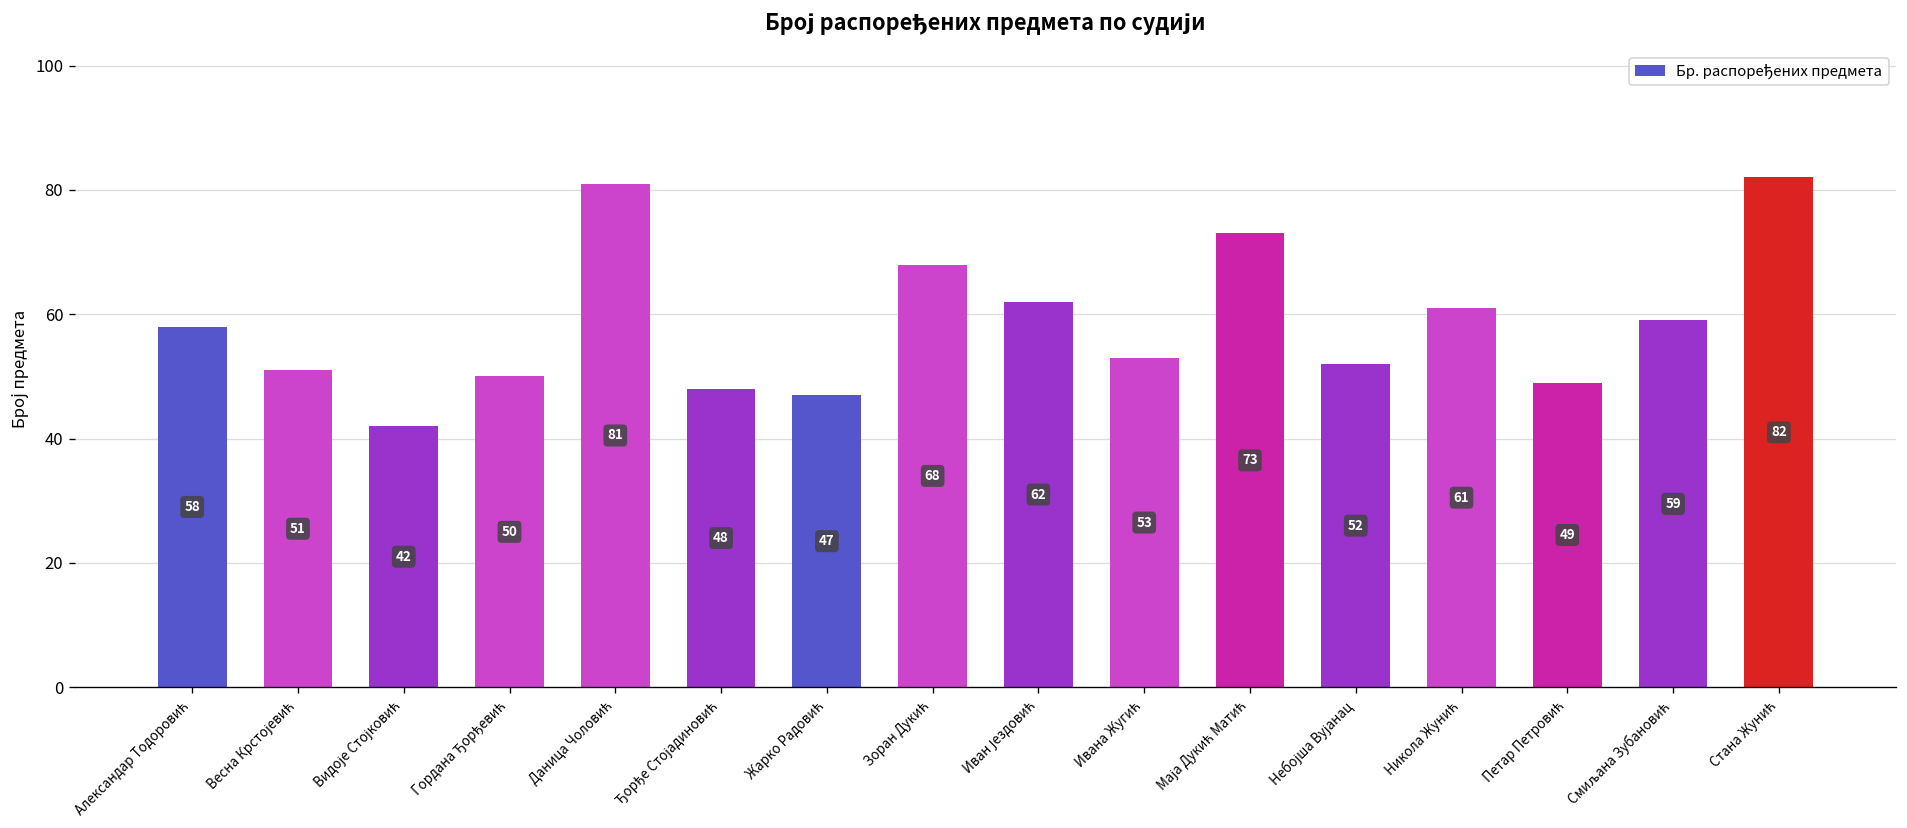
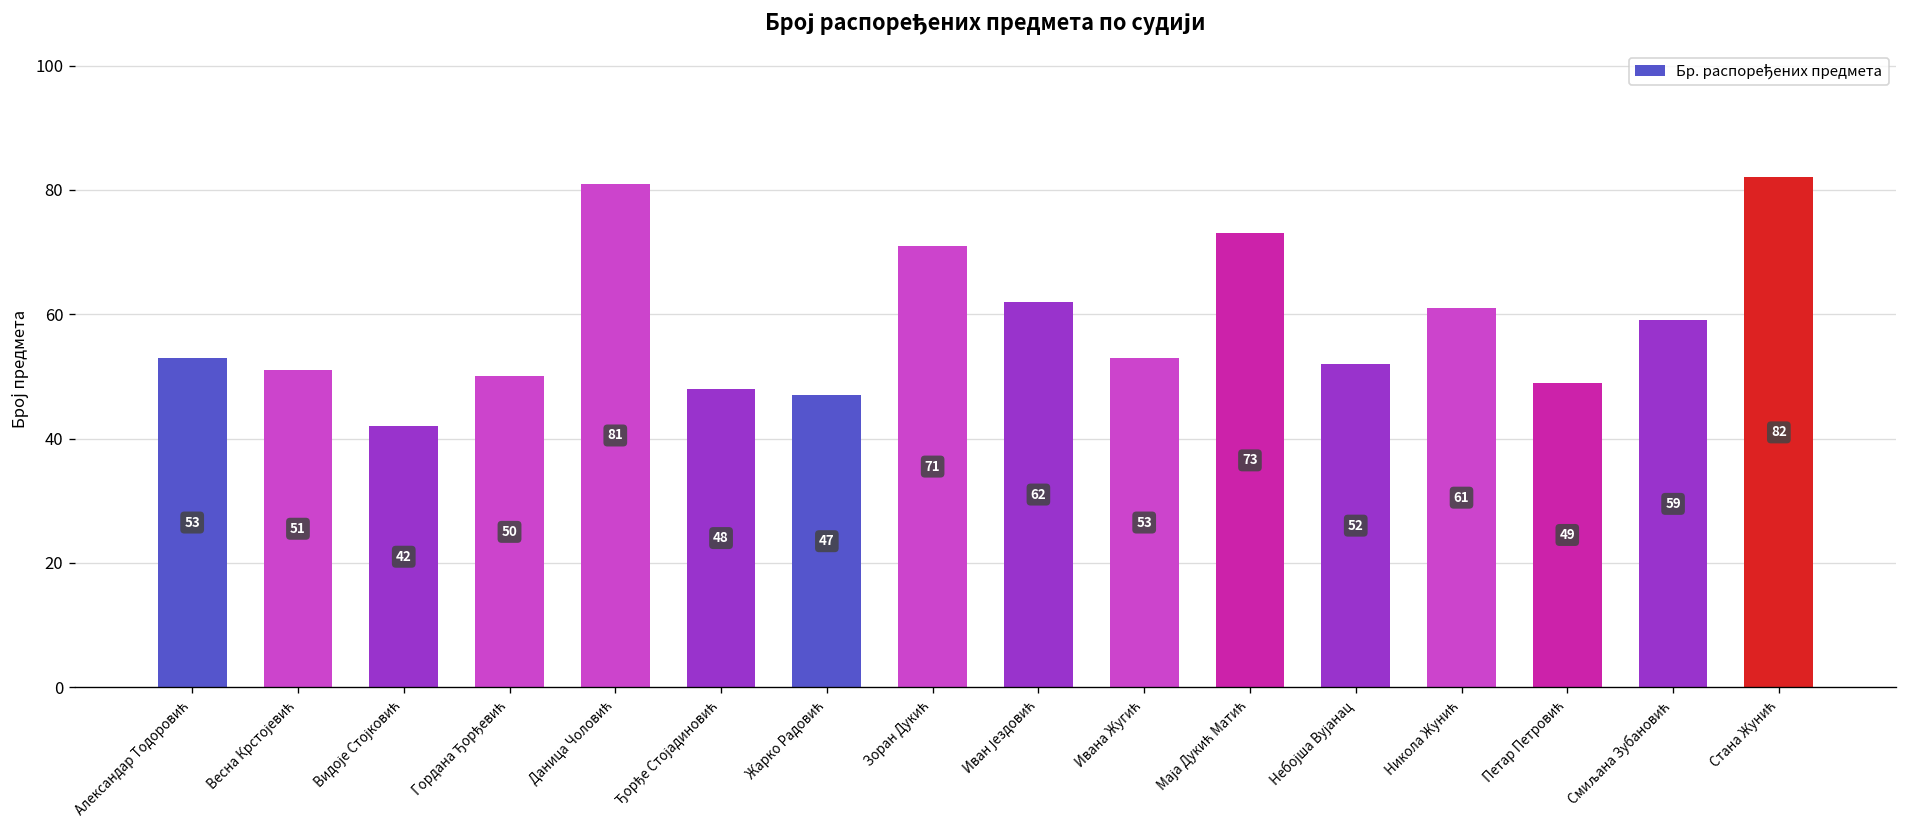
  {
-   "Александар Тодоровић": 58,
-   "Зоран Дукић": 68
+   "Александар Тодоровић": 53,
+   "Зоран Дукић": 71
  }
